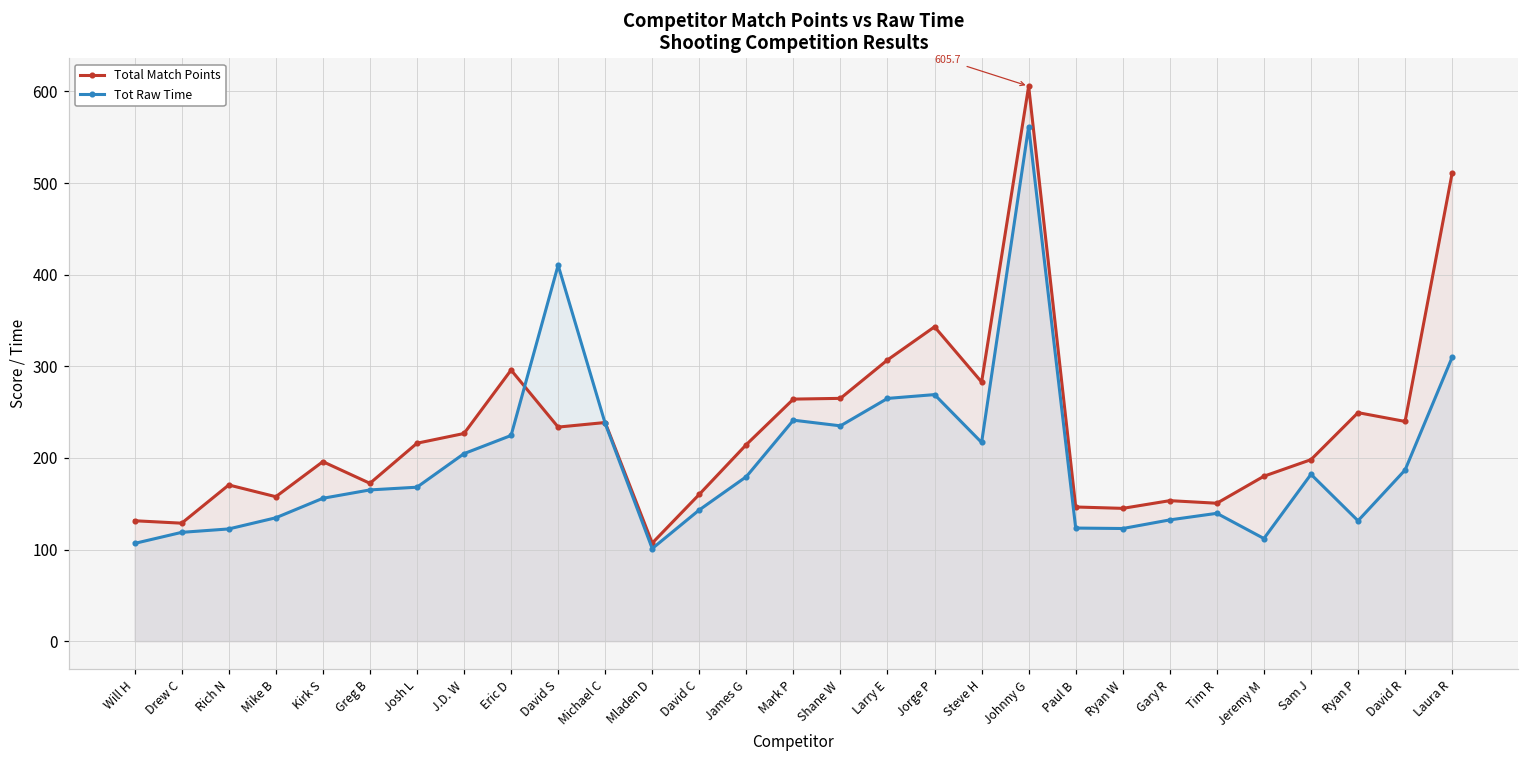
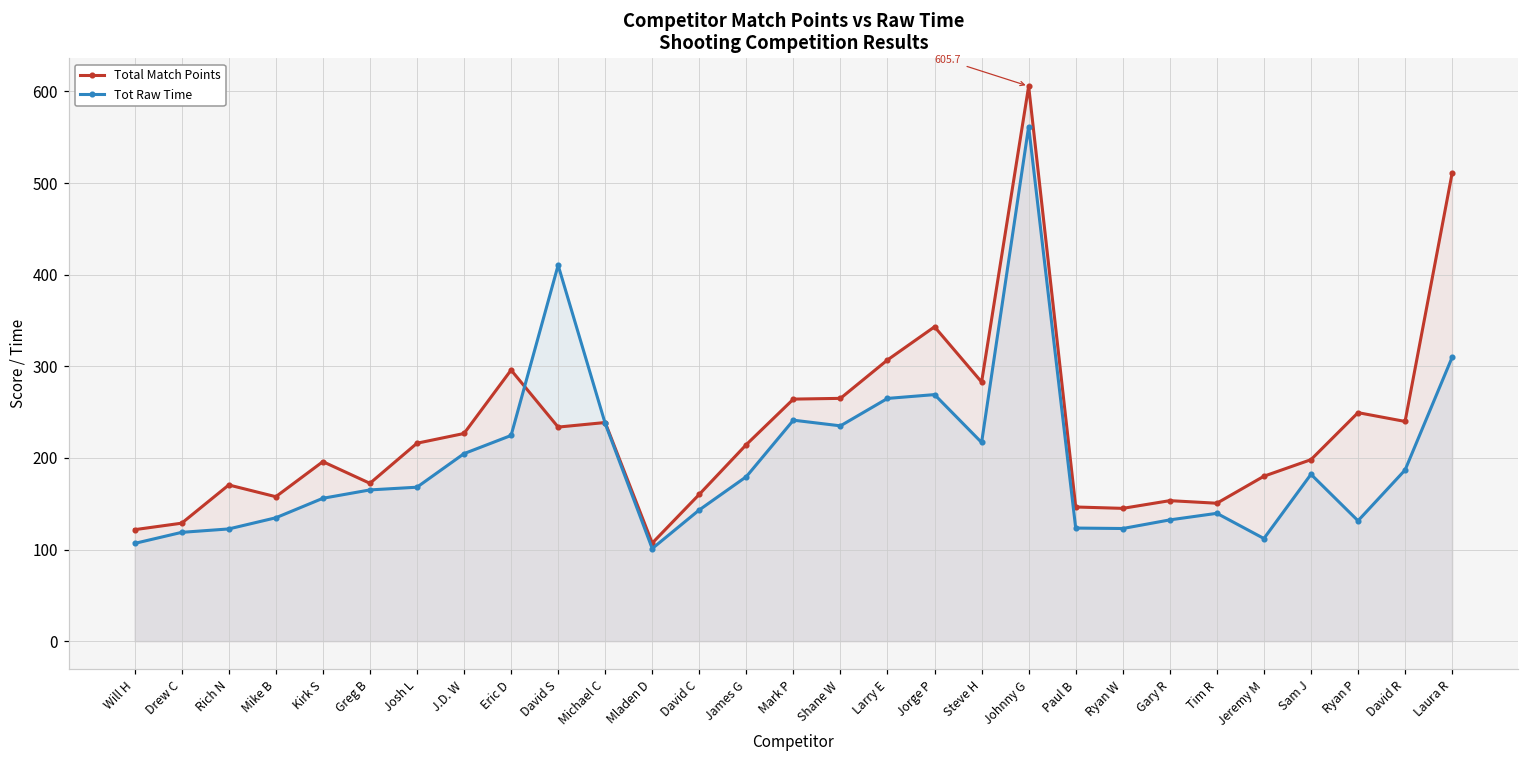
  {
    "Total Match Points": {
-     "Will H": 130,
+     "Will H": 120,
      "Drew C": 130,
      "Rich N": 170,
      "Mike B": 160,
      "Kirk S": 200,
      "Greg B": 170,
      "Josh L": 220,
      "J.D. W": 230,
      "Eric D": 300,
      "David S": 230,
      "Mladen D": 110,
      "David C": 160,
      "James G": 210,
      "Mark P": 260,
      "Shane W": 270,
      "Larry E": 310,
      "Jorge P": 340,
      "Steve H": 280,
      "Paul B": 150,
      "Ryan W": 140,
      "Gary R": 150,
      "Tim R": 150,
      "Jeremy M": 180,
      "Sam J": 200,
      "Ryan P": 250,
      "David R": 240,
      "Laura R": 510
    },
    "Tot Raw Time": {
      "Will H": 110,
      "Drew C": 120,
      "Rich N": 120,
      "Mike B": 130,
      "Kirk S": 160,
      "Greg B": 170,
      "Josh L": 170,
      "J.D. W": 200,
      "Eric D": 220,
      "David S": 410,
      "Mladen D": 100,
      "David C": 140,
      "James G": 180,
      "Mark P": 240,
      "Shane W": 240,
      "Larry E": 260,
      "Jorge P": 270,
      "Steve H": 220,
      "Johnny G": 560,
      "Paul B": 120,
      "Ryan W": 120,
      "Gary R": 130,
      "Tim R": 140,
      "Jeremy M": 110,
      "Sam J": 180,
      "Ryan P": 130,
      "David R": 190,
      "Laura R": 310
    }
  }
